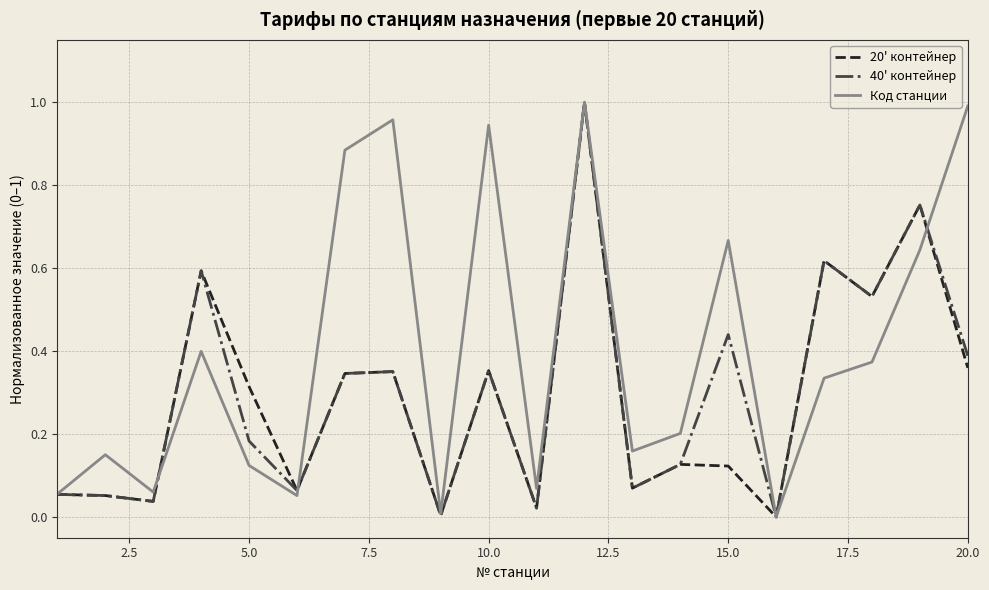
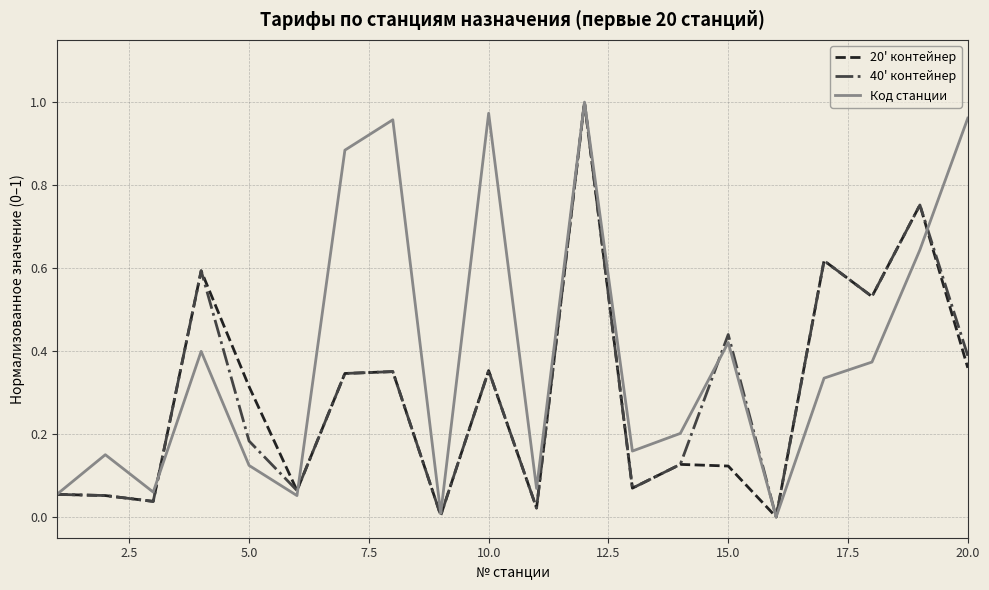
  {
    "Код станции": {
      "5.0": 0.12,
-     "10.0": 0.94,
-     "15.0": 0.67,
-     "20.0": 0.99
+     "10.0": 0.97,
+     "15.0": 0.42,
+     "20.0": 0.96
    }
  }
